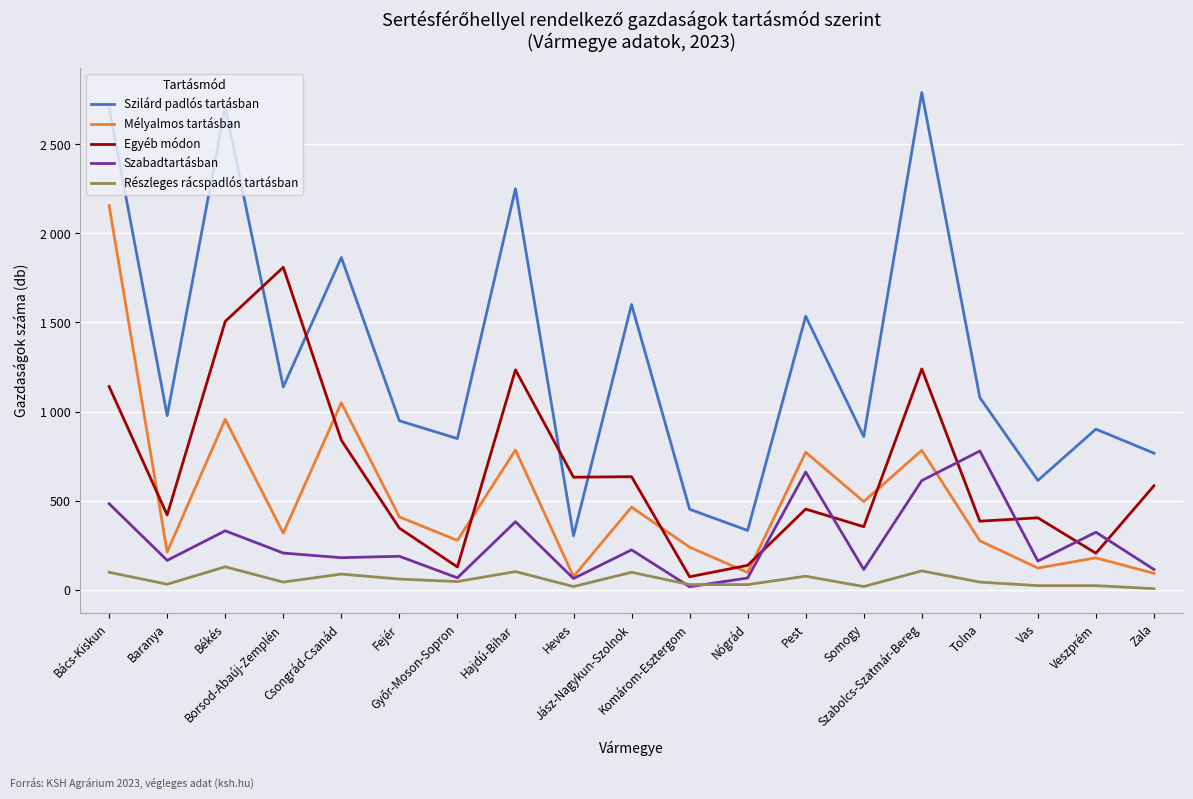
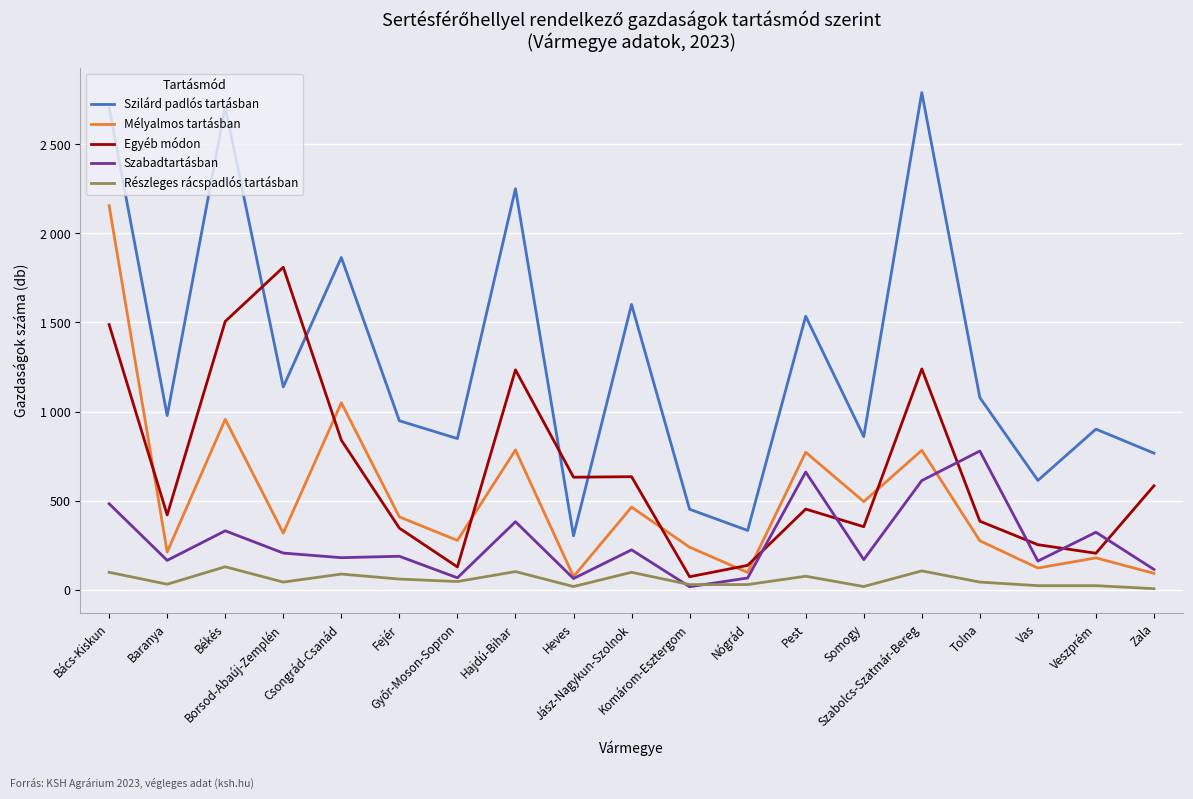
  {
    "Szilárd padlós tartásban": {
      "Baranya": 980,
      "Borsod-Abaúj-Zemplén": 1140,
      "Csongrád-Csanád": 1870,
      "Fejér": 950,
      "Győr-Moson-Sopron": 850,
      "Hajdú-Bihar": 2250,
      "Heves": 300,
      "Jász-Nagykun-Szolnok": 1600,
      "Komárom-Esztergom": 450,
      "Nógrád": 330,
      "Pest": 1540,
      "Somogy": 860,
      "Szabolcs-Szatmár-Bereg": 2790,
      "Tolna": 1080,
      "Vas": 610,
      "Veszprém": 900,
      "Zala": 770
    },
    "Mélyalmos tartásban": {
      "Bács-Kiskun": 2160,
      "Baranya": 210,
      "Békés": 960,
      "Borsod-Abaúj-Zemplén": 320,
      "Csongrád-Csanád": 1050,
      "Fejér": 410,
      "Győr-Moson-Sopron": 280,
      "Hajdú-Bihar": 780,
      "Jász-Nagykun-Szolnok": 460,
      "Komárom-Esztergom": 240,
      "Nógrád": 100,
      "Pest": 770,
      "Somogy": 490,
      "Szabolcs-Szatmár-Bereg": 780,
      "Tolna": 270,
      "Vas": 120,
      "Veszprém": 180,
      "Zala": 90
    },
    "Egyéb módon": {
-     "Bács-Kiskun": 1140,
+     "Bács-Kiskun": 1490,
      "Baranya": 420,
      "Békés": 1510,
      "Borsod-Abaúj-Zemplén": 1810,
      "Csongrád-Csanád": 840,
      "Fejér": 350,
      "Győr-Moson-Sopron": 130,
      "Hajdú-Bihar": 1230,
      "Heves": 630,
      "Jász-Nagykun-Szolnok": 630,
      "Komárom-Esztergom": 70,
      "Nógrád": 140,
      "Pest": 450,
      "Somogy": 350,
      "Szabolcs-Szatmár-Bereg": 1240,
      "Tolna": 380,
-     "Vas": 400,
+     "Vas": 250,
      "Veszprém": 200,
      "Zala": 580
    },
    "Szabadtartásban": {
      "Bács-Kiskun": 480,
      "Baranya": 160,
      "Békés": 330,
      "Borsod-Abaúj-Zemplén": 210,
      "Csongrád-Csanád": 180,
      "Fejér": 190,
      "Győr-Moson-Sopron": 70,
      "Hajdú-Bihar": 380,
      "Jász-Nagykun-Szolnok": 220,
      "Nógrád": 70,
      "Pest": 660,
-     "Somogy": 110,
+     "Somogy": 170,
      "Szabolcs-Szatmár-Bereg": 610,
      "Tolna": 780,
      "Vas": 160,
      "Veszprém": 320,
      "Zala": 110
    },
    "Részleges rácspadlós tartásban": {
      "Bács-Kiskun": 100,
      "Baranya": 30,
      "Békés": 130,
      "Borsod-Abaúj-Zemplén": 40,
      "Csongrád-Csanád": 90,
      "Fejér": 60,
      "Győr-Moson-Sopron": 50,
      "Hajdú-Bihar": 100,
      "Heves": 20,
      "Jász-Nagykun-Szolnok": 100,
      "Nógrád": 30,
      "Pest": 80,
      "Somogy": 20,
      "Szabolcs-Szatmár-Bereg": 110,
      "Tolna": 40,
      "Vas": 20,
      "Veszprém": 20,
      "Zala": 10
    }
  }
